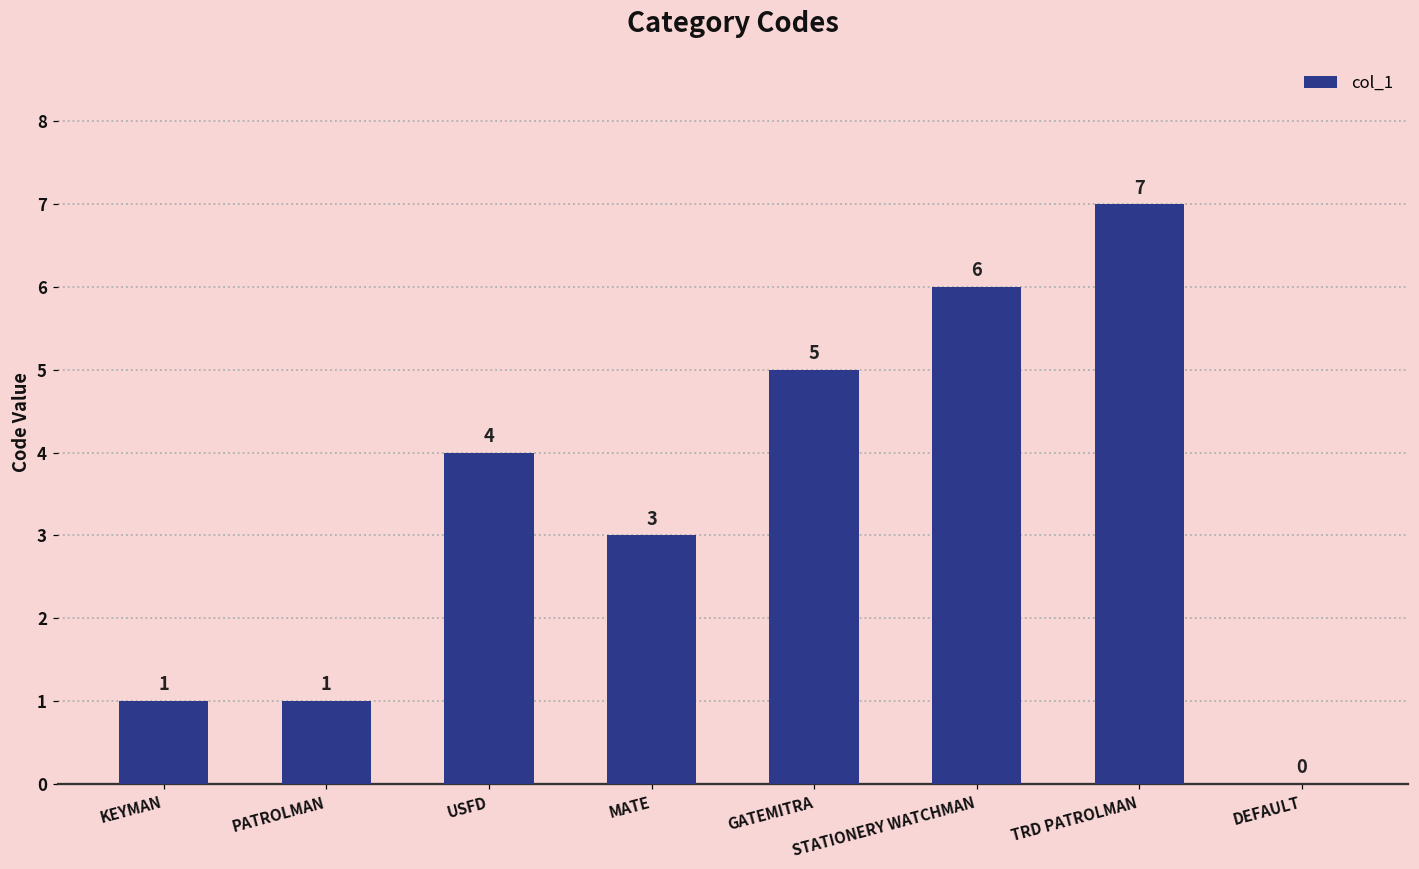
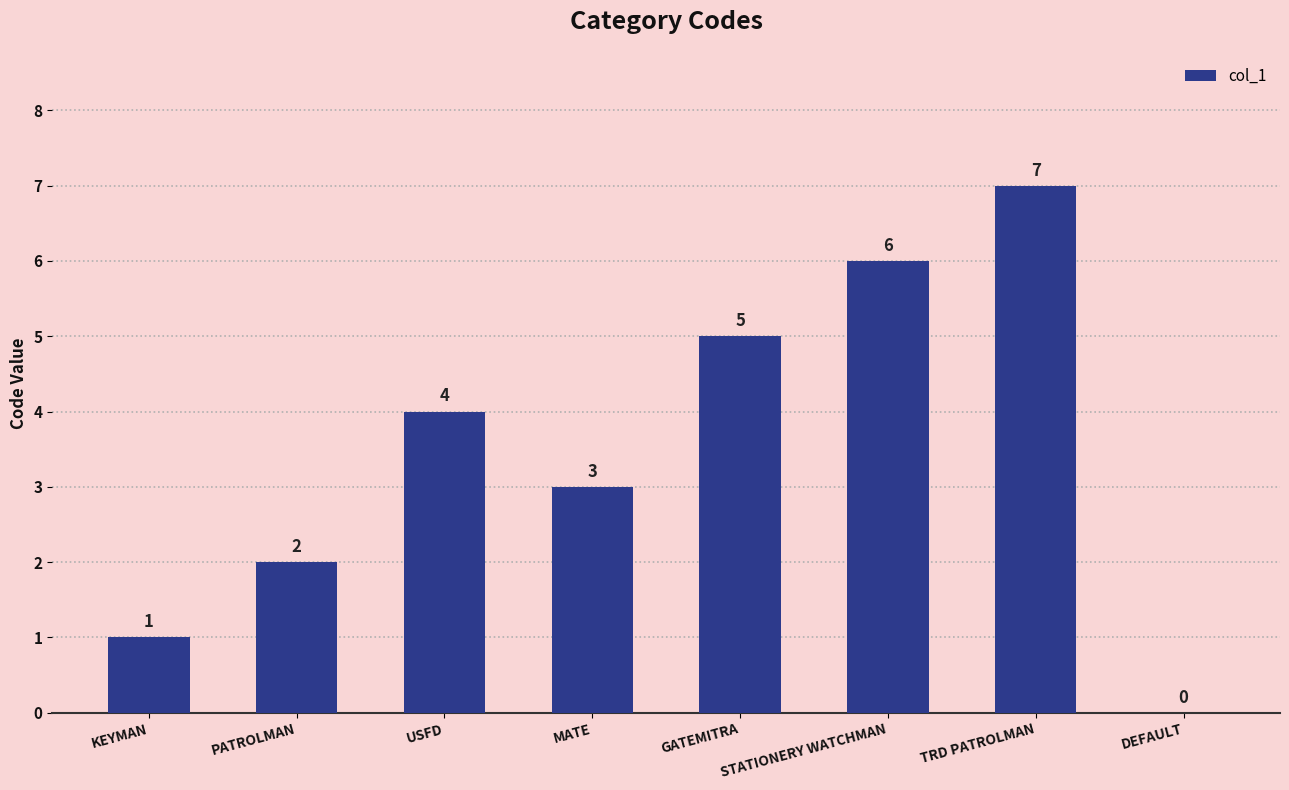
  {
    "KEYMAN": 1,
-   "PATROLMAN": 1,
+   "PATROLMAN": 2,
    "USFD": 4,
    "MATE": 3,
    "GATEMITRA": 5,
    "STATIONERY WATCHMAN": 6,
    "TRD PATROLMAN": 7,
    "DEFAULT": 0
  }
